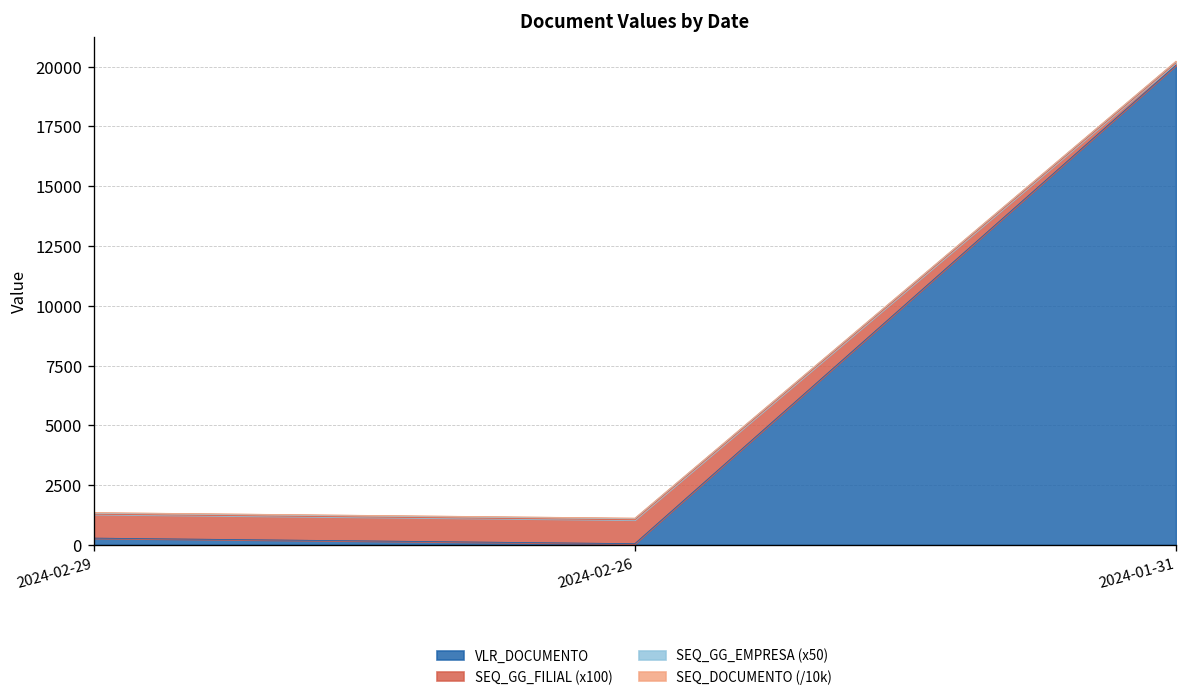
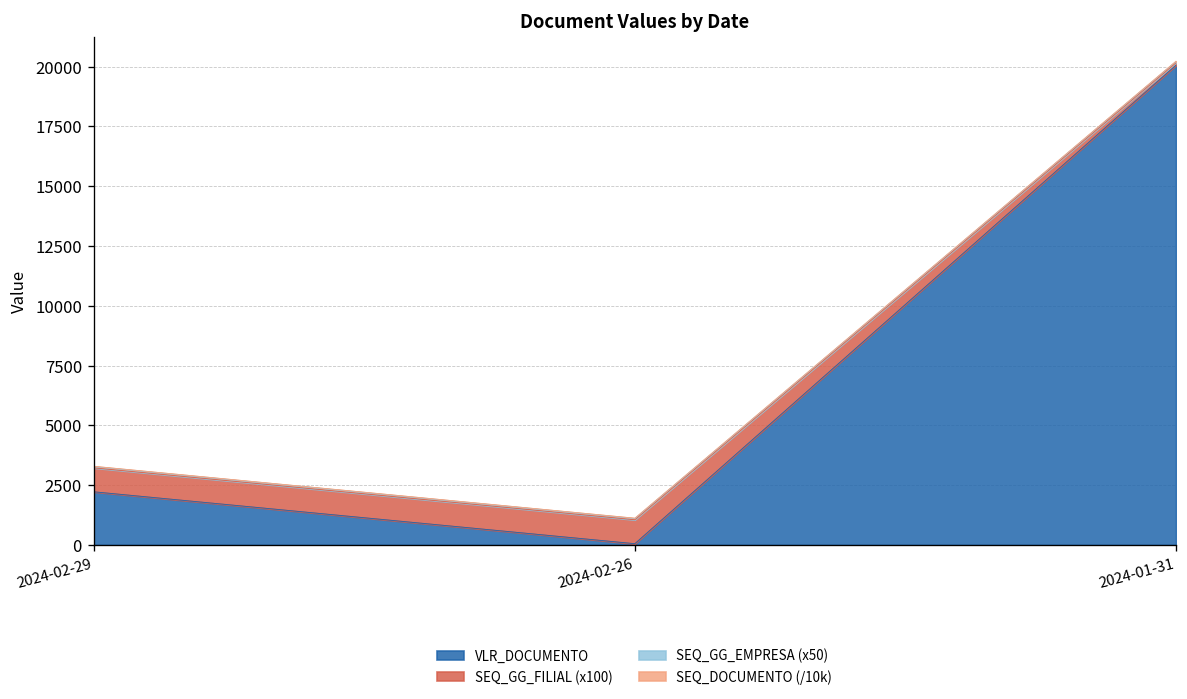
  {
    "VLR_DOCUMENTO": {
-     "2024-02-29": 300,
+     "2024-02-29": 2200,
      "2024-02-26": 100
    }
  }
